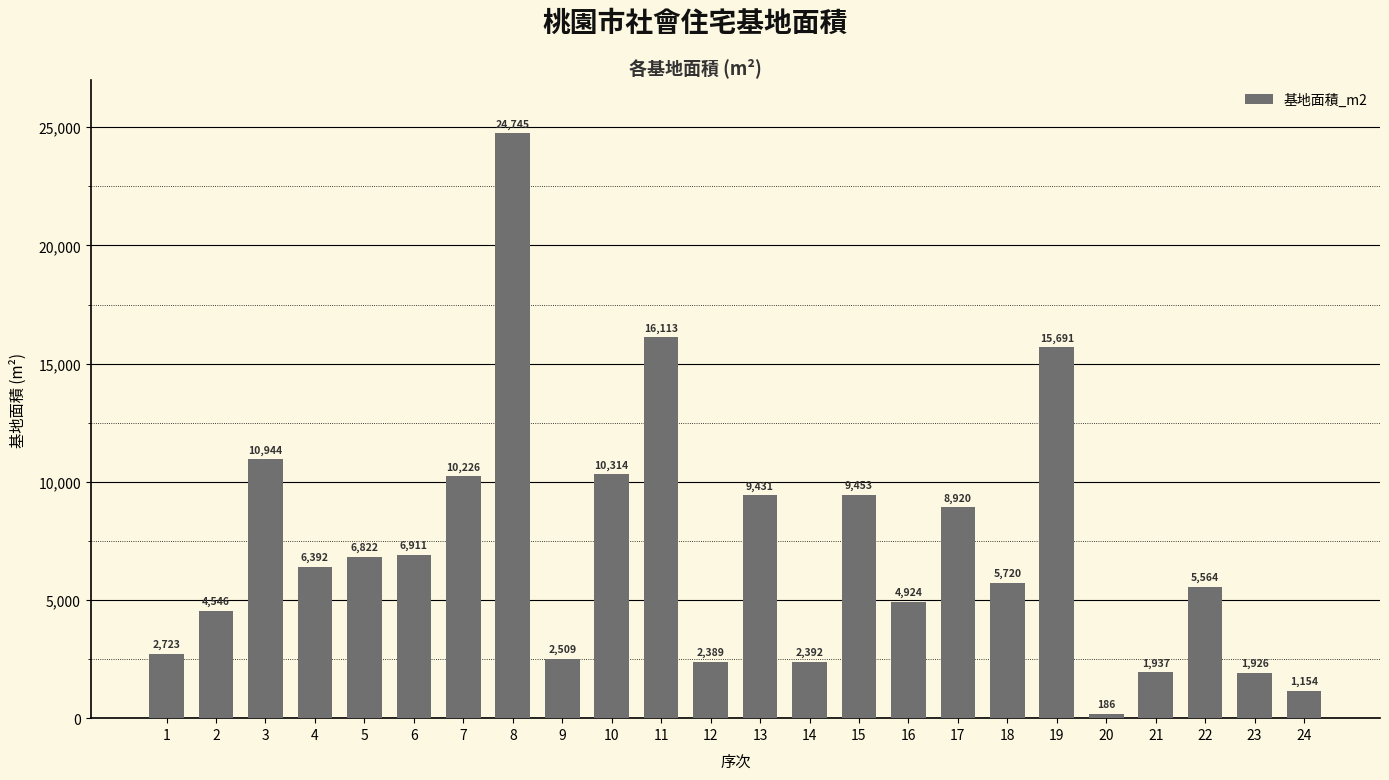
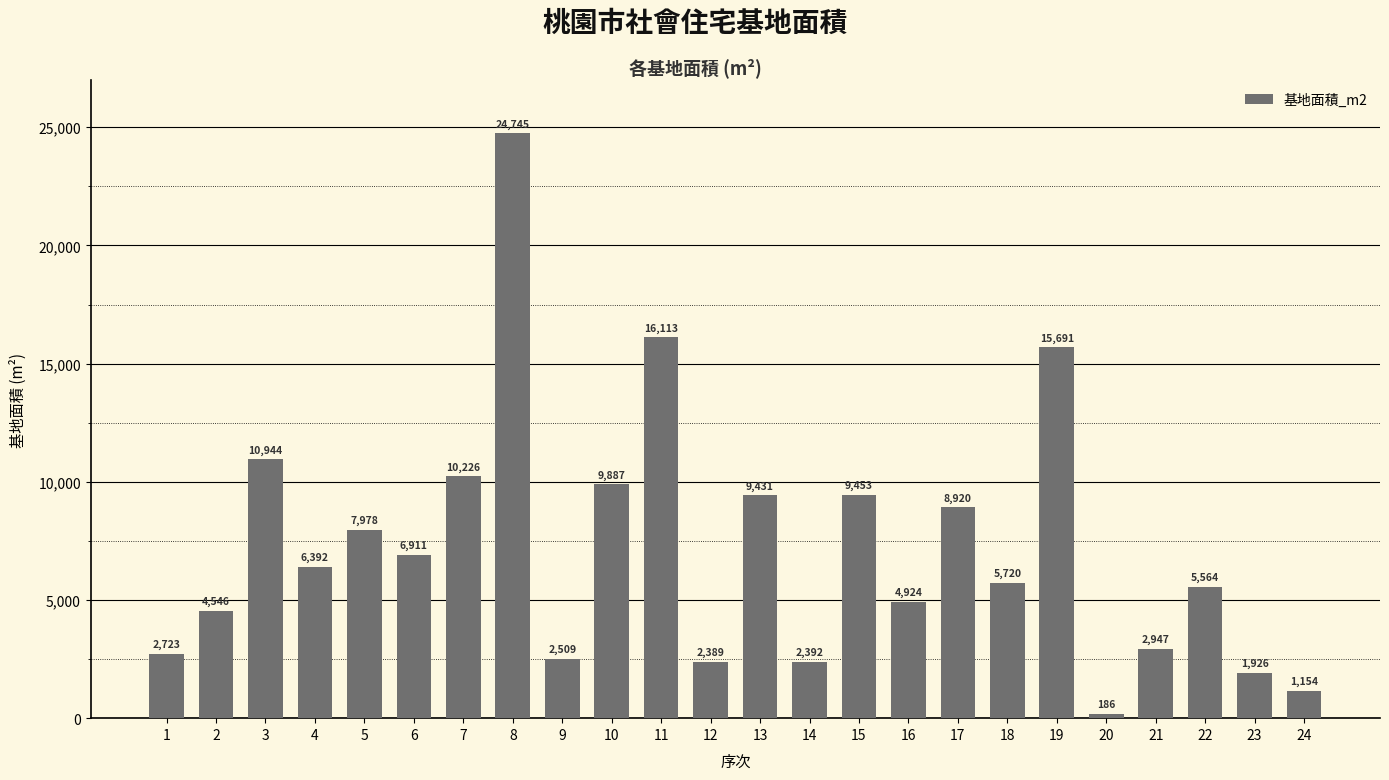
  {
    "1": "2,723",
    "2": "4,546",
    "3": "10,944",
    "4": "6,392",
-   "5": "6,822",
+   "5": "7,978",
    "6": "6,911",
    "7": "10,226",
    "8": "24,745",
    "9": "2,509",
-   "10": "10,314",
+   "10": "9,887",
    "11": "16,113",
    "12": "2,389",
    "13": "9,431",
    "14": "2,392",
    "15": "9,453",
    "16": "4,924",
    "17": "8,920",
    "18": "5,720",
    "19": "15,691",
    "20": "186",
-   "21": "1,937",
+   "21": "2,947",
    "22": "5,564",
    "23": "1,926",
    "24": "1,154"
  }
